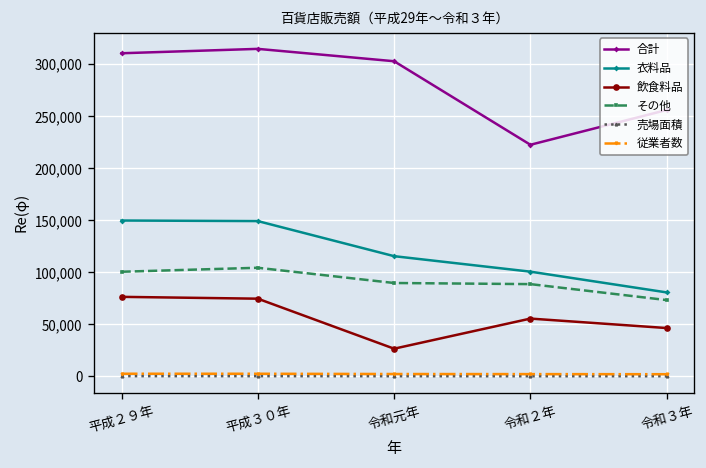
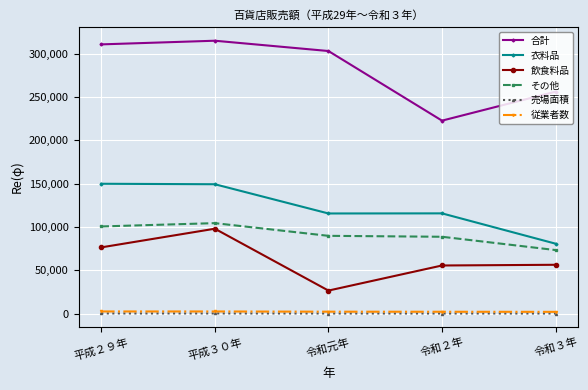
  {
    "合計": {
      "平成２９年": "310,000",
      "平成３０年": "310,000",
      "令和元年": "300,000",
      "令和２年": "220,000"
    },
    "衣料品": {
      "平成２９年": "150,000",
      "平成３０年": "150,000",
      "令和元年": "120,000",
-     "令和２年": "100,000",
+     "令和２年": "120,000",
      "令和３年": "80,000"
    },
    "飲食料品": {
      "平成２９年": "80,000",
-     "平成３０年": "70,000",
+     "平成３０年": "100,000",
      "令和元年": "30,000",
      "令和２年": "60,000",
-     "令和３年": "50,000"
+     "令和３年": "60,000"
    },
    "その他": {
      "平成２９年": "100,000",
      "平成３０年": "100,000",
      "令和元年": "90,000",
      "令和２年": "90,000",
      "令和３年": "70,000"
    }
  }
